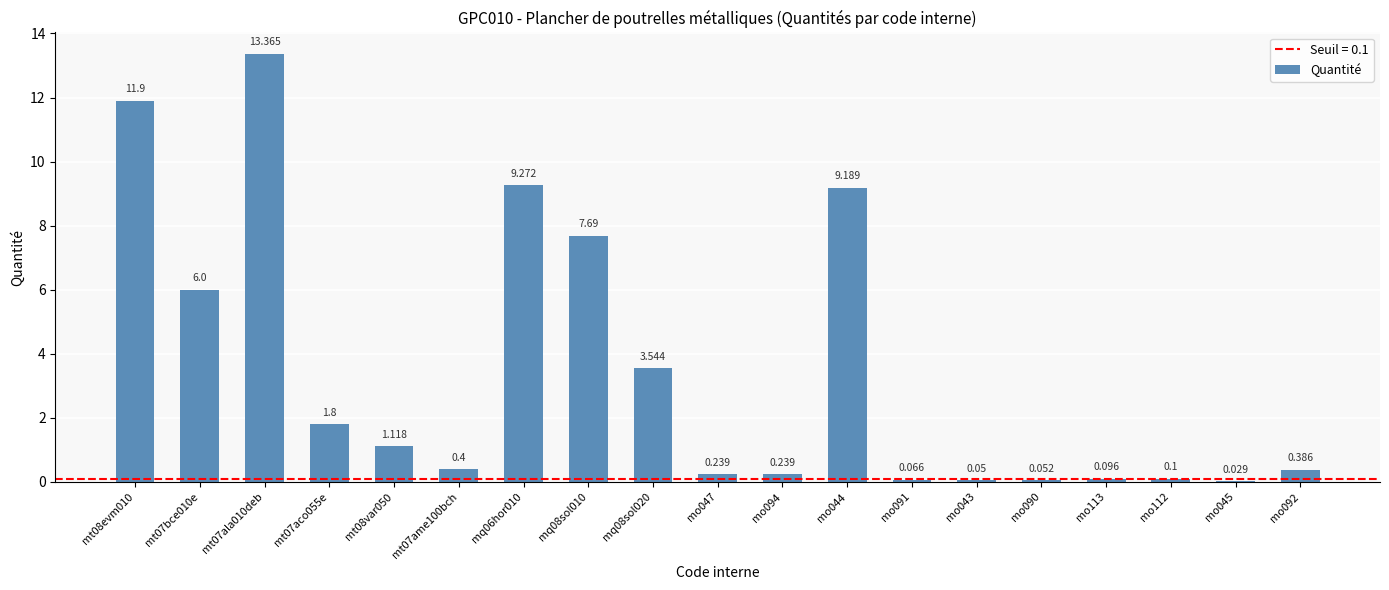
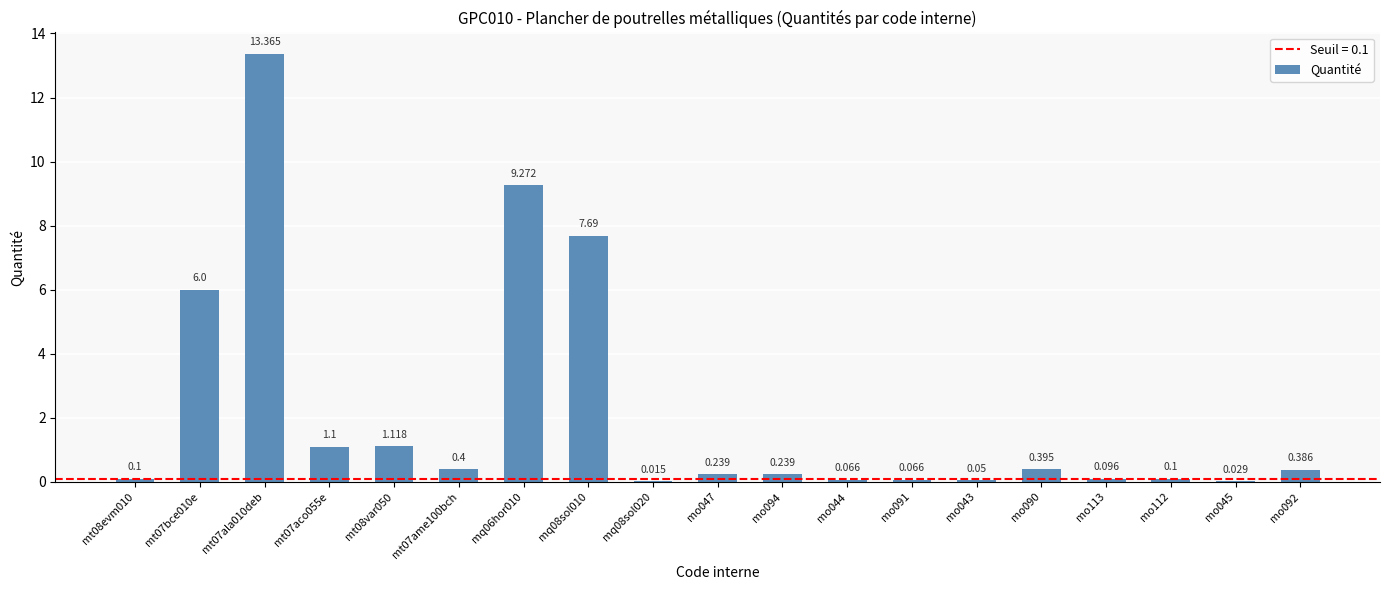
  {
-   "mt08evm010": 11.9,
+   "mt08evm010": 0.1,
    "mt07bce010e": 6.0,
    "mt07ala010deb": 13.365,
-   "mt07aco055e": 1.8,
+   "mt07aco055e": 1.1,
    "mt08var050": 1.118,
    "mt07ame100bch": 0.4,
    "mq06hor010": 9.272,
    "mq08sol010": 7.69,
-   "mq08sol020": 3.544,
+   "mq08sol020": 0.015,
    "mo047": 0.239,
    "mo094": 0.239,
-   "mo044": 9.189,
+   "mo044": 0.066,
    "mo091": 0.066,
    "mo043": 0.05,
-   "mo090": 0.052,
+   "mo090": 0.395,
    "mo113": 0.096,
    "mo112": 0.1,
    "mo045": 0.029,
    "mo092": 0.386
  }
